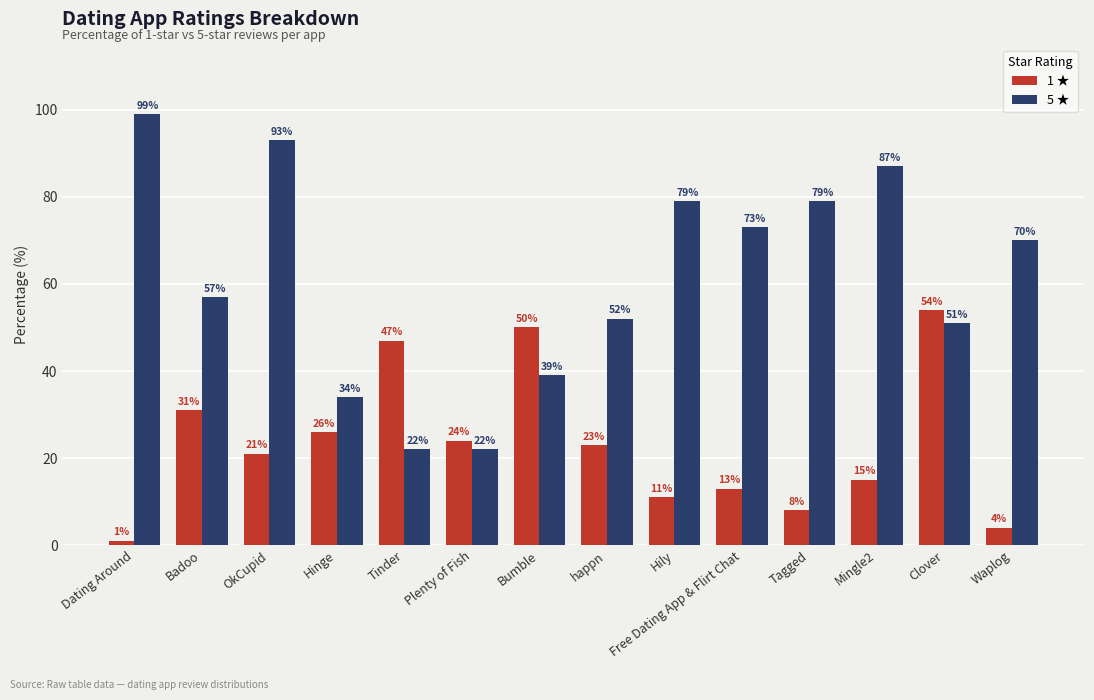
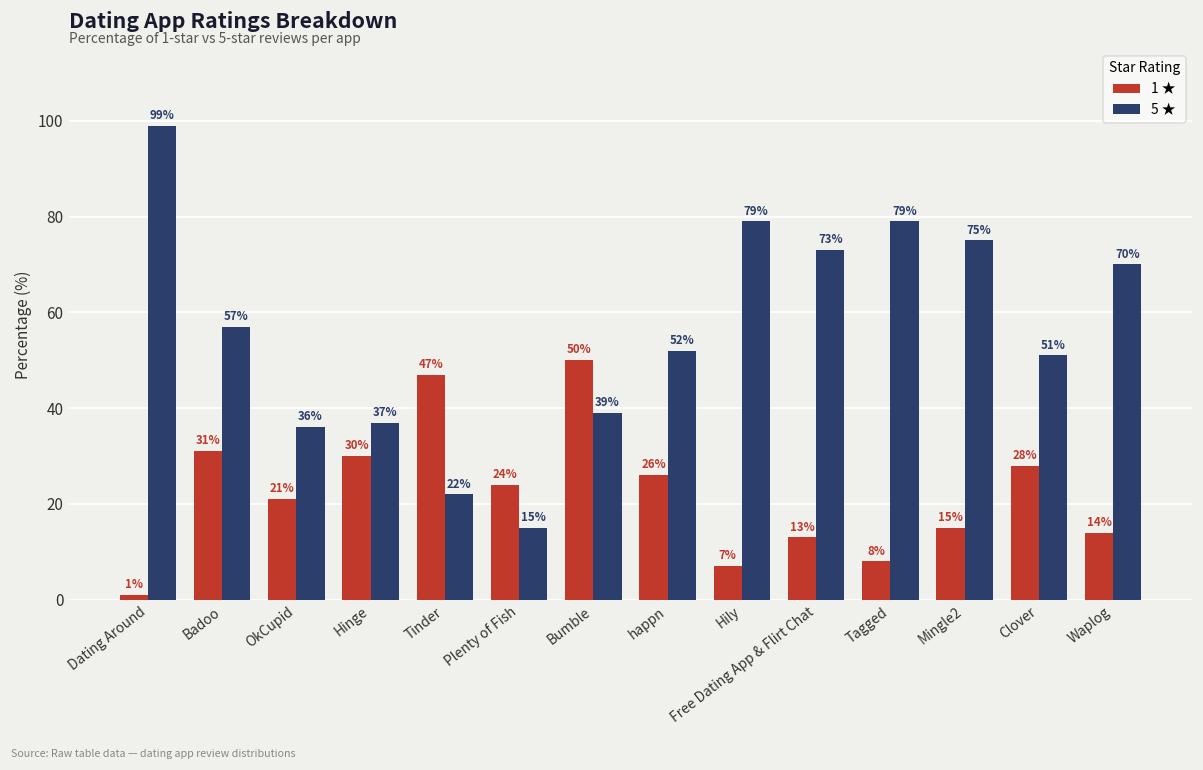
  {
    "1 ★": {
      "Dating Around": "1%",
      "Badoo": "31%",
      "OkCupid": "21%",
-     "Hinge": "26%",
+     "Hinge": "30%",
      "Tinder": "47%",
      "Plenty of Fish": "24%",
      "Bumble": "50%",
-     "happn": "23%",
-     "Hily": "11%",
+     "happn": "26%",
+     "Hily": "7%",
      "Free Dating App & Flirt Chat": "13%",
      "Tagged": "8%",
      "Mingle2": "15%",
-     "Clover": "54%",
-     "Waplog": "4%"
+     "Clover": "28%",
+     "Waplog": "14%"
    },
    "5 ★": {
      "Dating Around": "99%",
      "Badoo": "57%",
-     "OkCupid": "93%",
-     "Hinge": "34%",
+     "OkCupid": "36%",
+     "Hinge": "37%",
      "Tinder": "22%",
-     "Plenty of Fish": "22%",
+     "Plenty of Fish": "15%",
      "Bumble": "39%",
      "happn": "52%",
      "Hily": "79%",
      "Free Dating App & Flirt Chat": "73%",
      "Tagged": "79%",
-     "Mingle2": "87%",
+     "Mingle2": "75%",
      "Clover": "51%",
      "Waplog": "70%"
    }
  }
